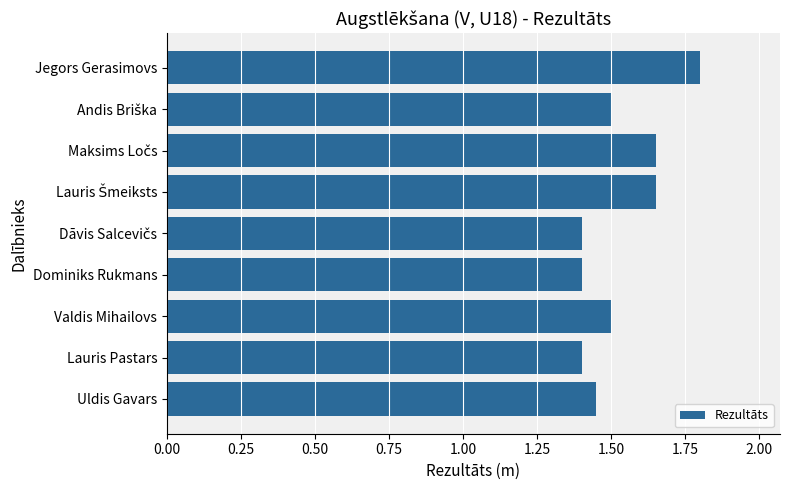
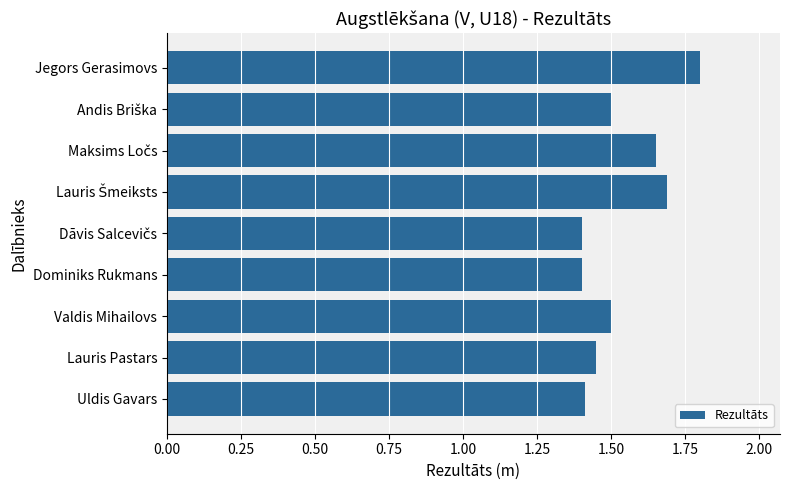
  {
    "Jegors Gerasimovs": 1.80,
    "Andis Briška": 1.50,
    "Maksims Ločs": 1.65,
-   "Lauris Šmeiksts": 1.65,
+   "Lauris Šmeiksts": 1.69,
    "Dāvis Salcevičs": 1.40,
    "Dominiks Rukmans": 1.40,
    "Valdis Mihailovs": 1.50,
-   "Lauris Pastars": 1.40,
-   "Uldis Gavars": 1.45
+   "Lauris Pastars": 1.45,
+   "Uldis Gavars": 1.41
  }
